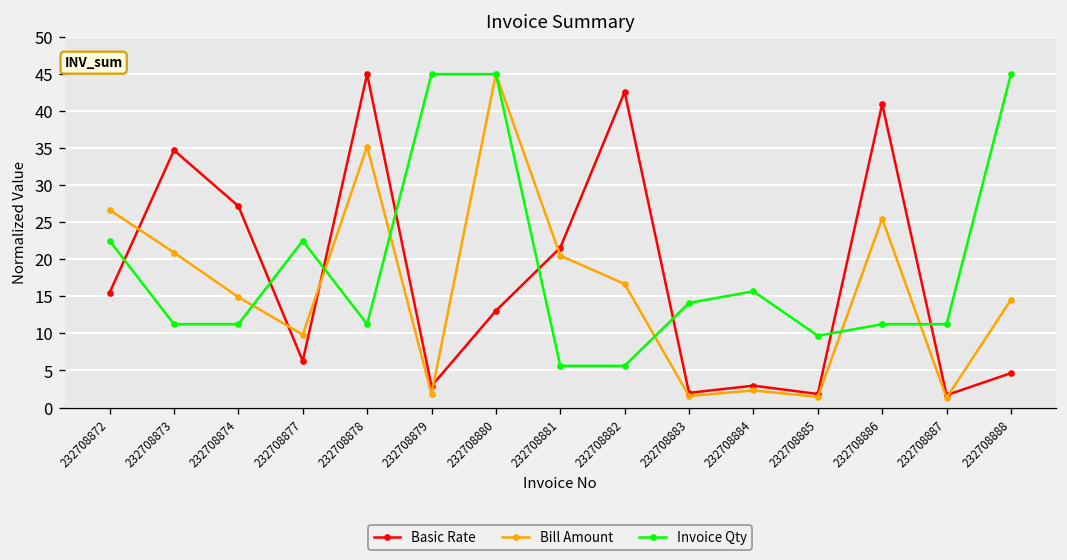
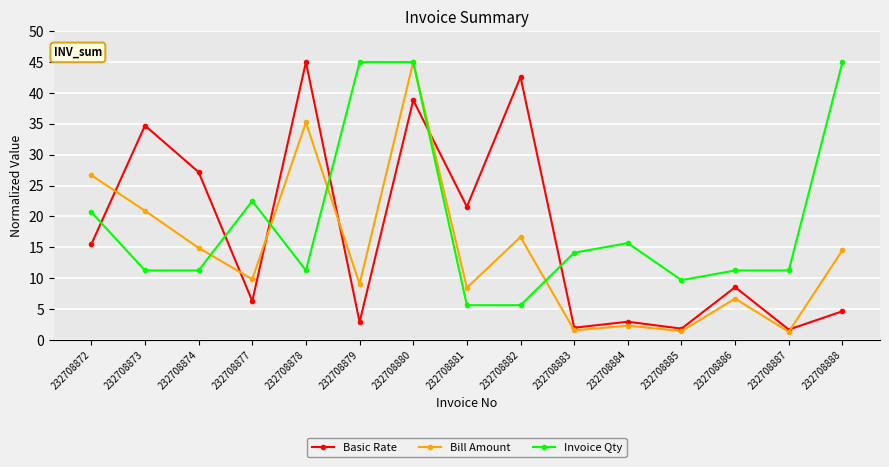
  {
    "Basic Rate": {
      "232708872": 15,
      "232708873": 35,
      "232708874": 27,
      "232708877": 6,
      "232708878": 45,
      "232708879": 3,
-     "232708880": 13,
+     "232708880": 39,
      "232708881": 22,
      "232708882": 43,
      "232708883": 2,
      "232708884": 3,
-     "232708886": 41,
+     "232708886": 9,
      "232708888": 5
    },
    "Bill Amount": {
      "232708872": 27,
      "232708873": 21,
      "232708874": 15,
      "232708877": 10,
      "232708878": 35,
-     "232708879": 2,
-     "232708881": 21,
+     "232708879": 9,
+     "232708881": 8,
      "232708882": 17,
      "232708883": 2,
      "232708884": 2,
-     "232708886": 26,
+     "232708886": 7,
      "232708888": 15
    },
    "Invoice Qty": {
-     "232708872": 23,
+     "232708872": 21,
      "232708873": 11,
      "232708874": 11,
      "232708877": 23,
      "232708878": 11,
      "232708879": 45,
      "232708881": 6,
      "232708882": 6,
      "232708883": 14,
      "232708884": 16,
      "232708885": 10,
      "232708886": 11,
      "232708887": 11,
      "232708888": 45
    }
  }
